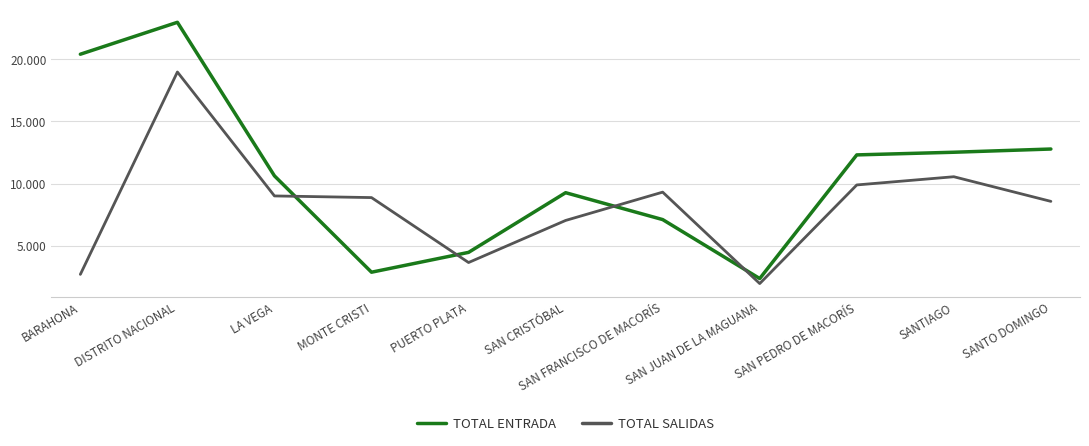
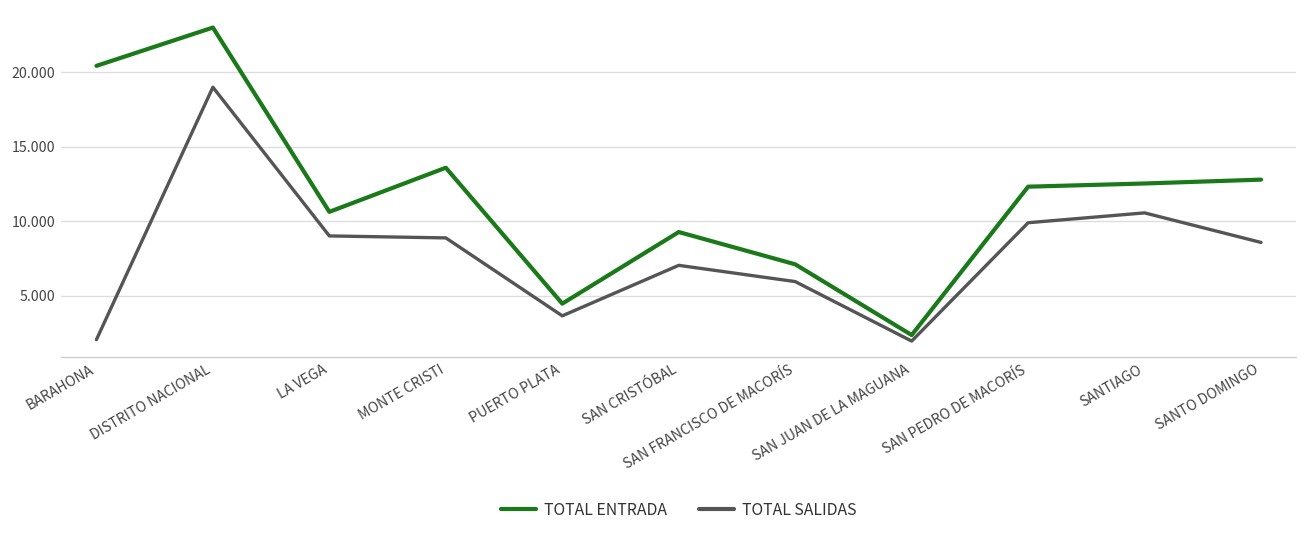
  {
    "TOTAL ENTRADA": {
      "BARAHONA": 20.4,
      "DISTRITO NACIONAL": 23.0,
      "LA VEGA": 10.6,
-     "MONTE CRISTI": 2.9,
+     "MONTE CRISTI": 13.6,
      "PUERTO PLATA": 4.5,
      "SAN CRISTÓBAL": 9.3,
      "SAN FRANCISCO DE MACORÍS": 7.1,
      "SAN JUAN DE LA MAGUANA": 2.4,
      "SAN PEDRO DE MACORÍS": 12.3,
      "SANTIAGO": 12.5,
      "SANTO DOMINGO": 12.8
    },
    "TOTAL SALIDAS": {
-     "BARAHONA": 2.7,
+     "BARAHONA": 2.0,
      "DISTRITO NACIONAL": 19.0,
      "LA VEGA": 9.0,
      "MONTE CRISTI": 8.9,
      "PUERTO PLATA": 3.6,
      "SAN CRISTÓBAL": 7.0,
-     "SAN FRANCISCO DE MACORÍS": 9.3,
+     "SAN FRANCISCO DE MACORÍS": 5.9,
      "SAN JUAN DE LA MAGUANA": 1.9,
      "SAN PEDRO DE MACORÍS": 9.9,
      "SANTIAGO": 10.6,
      "SANTO DOMINGO": 8.6
    }
  }
